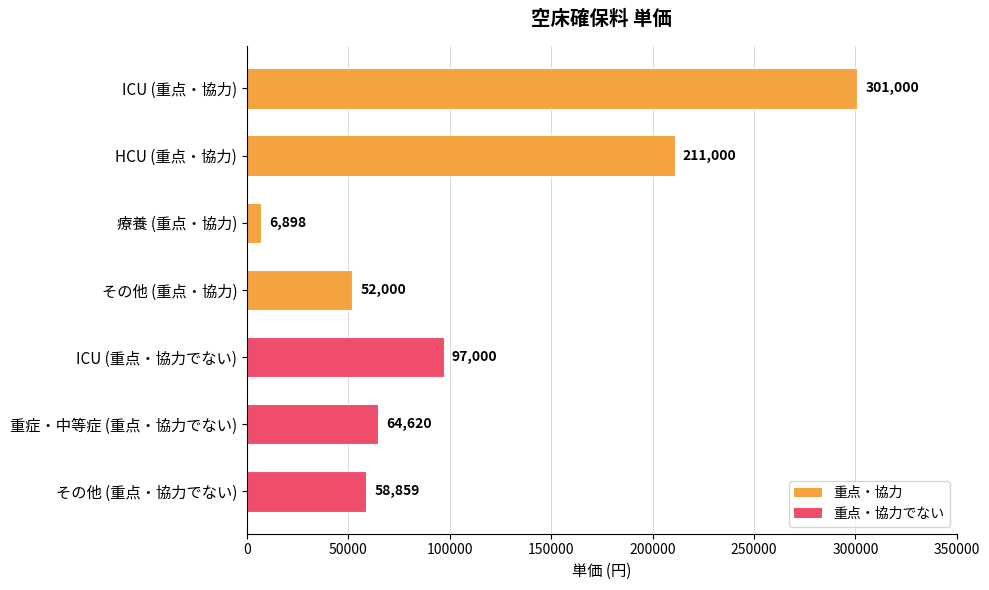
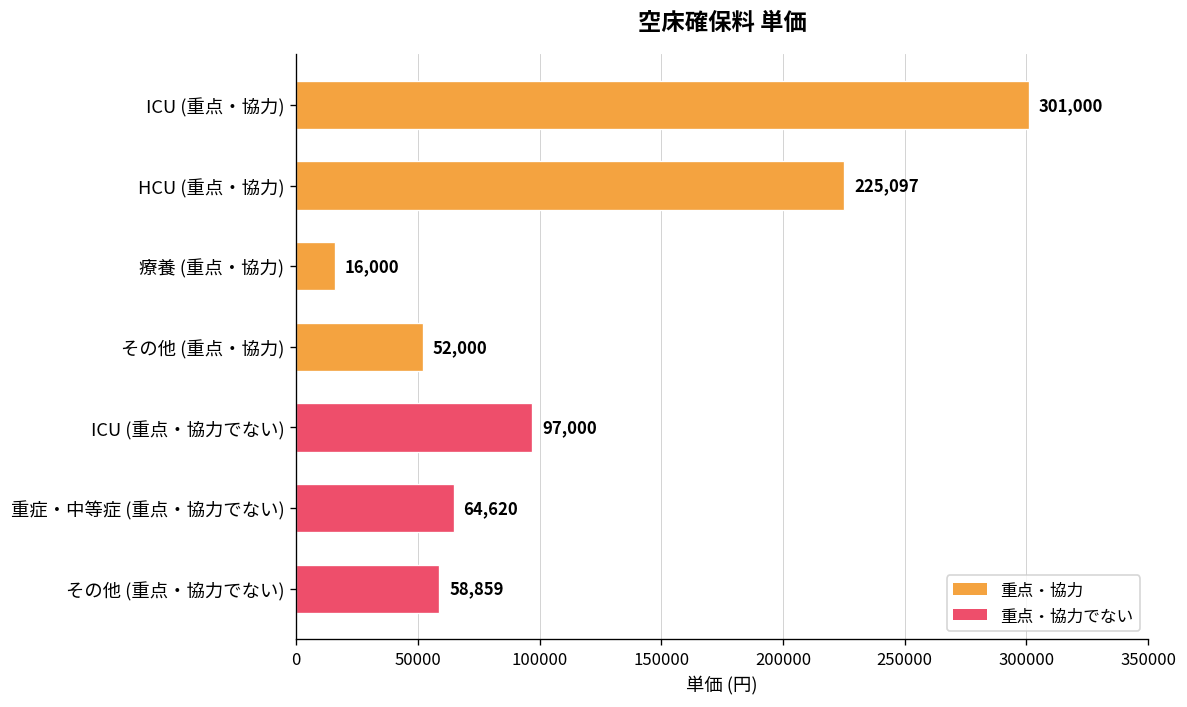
  {
    "ICU (重点・協力)": "301,000",
-   "HCU (重点・協力)": "211,000",
-   "療養 (重点・協力)": "6,898",
+   "HCU (重点・協力)": "225,097",
+   "療養 (重点・協力)": "16,000",
    "その他 (重点・協力)": "52,000",
    "ICU (重点・協力でない)": "97,000",
    "重症・中等症 (重点・協力でない)": "64,620",
    "その他 (重点・協力でない)": "58,859"
  }
